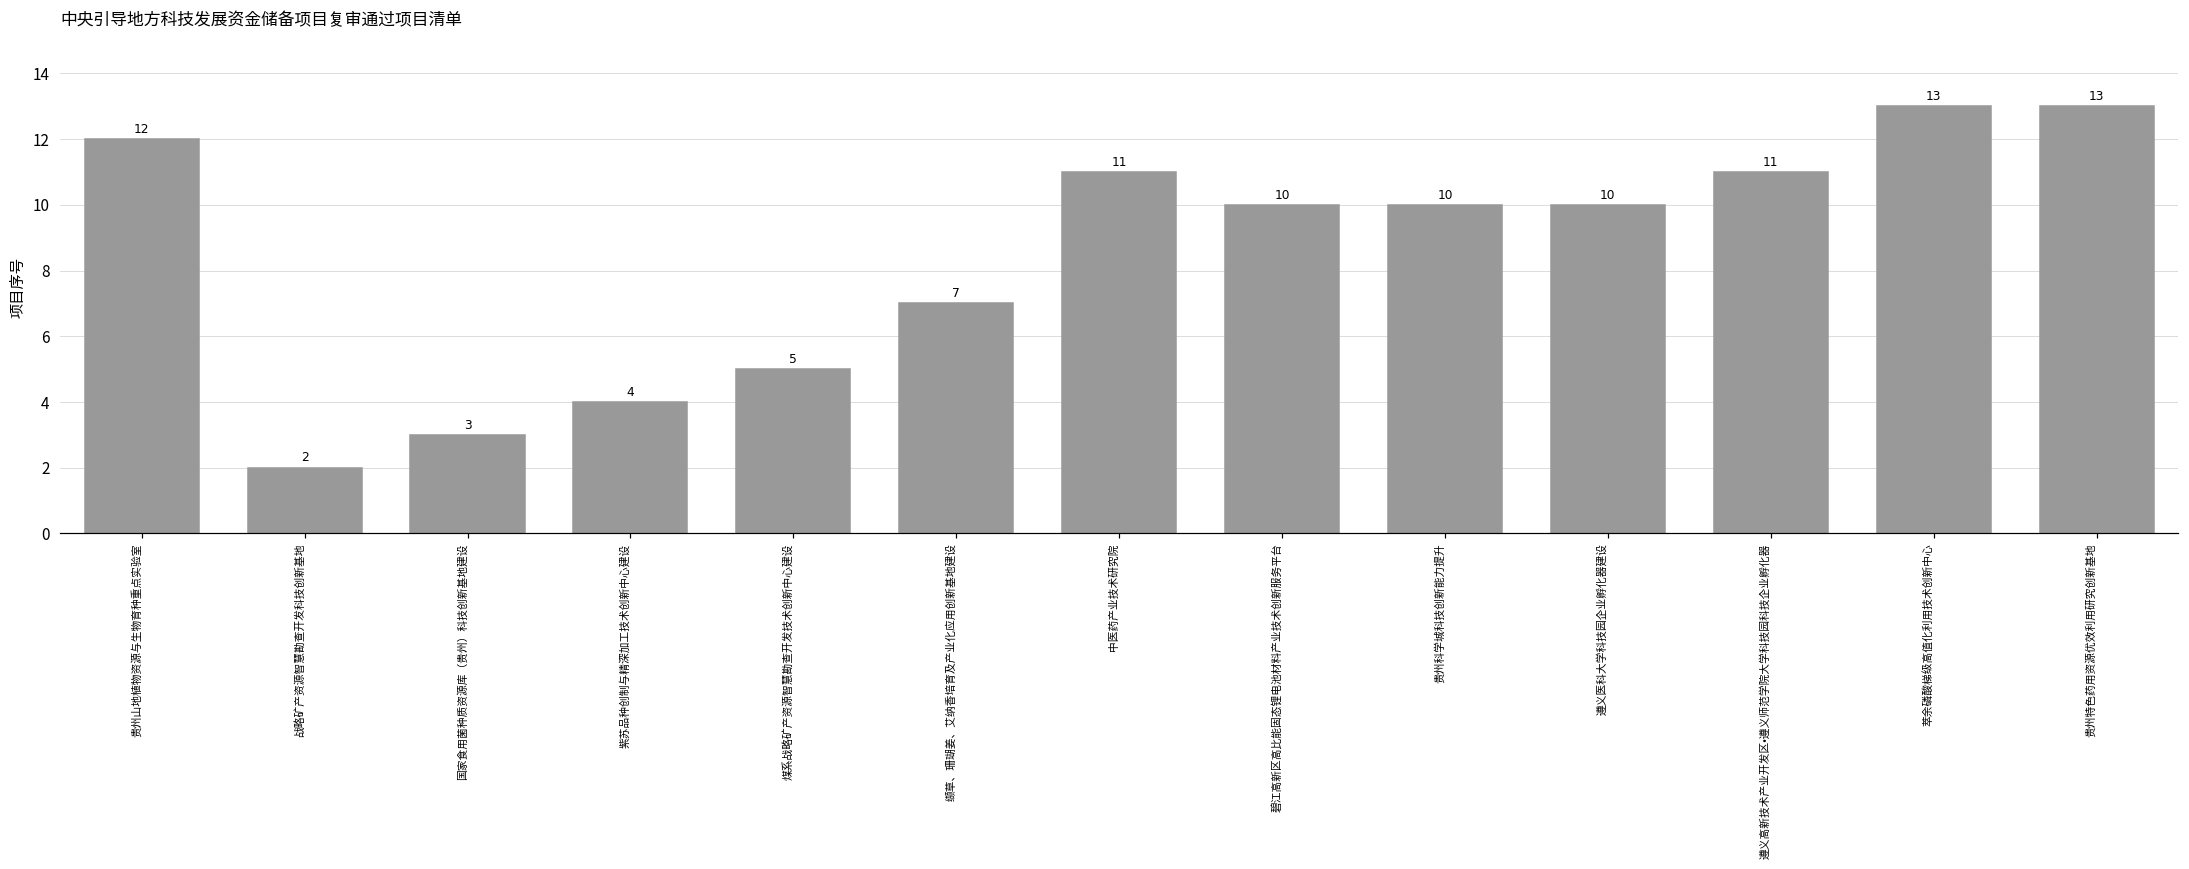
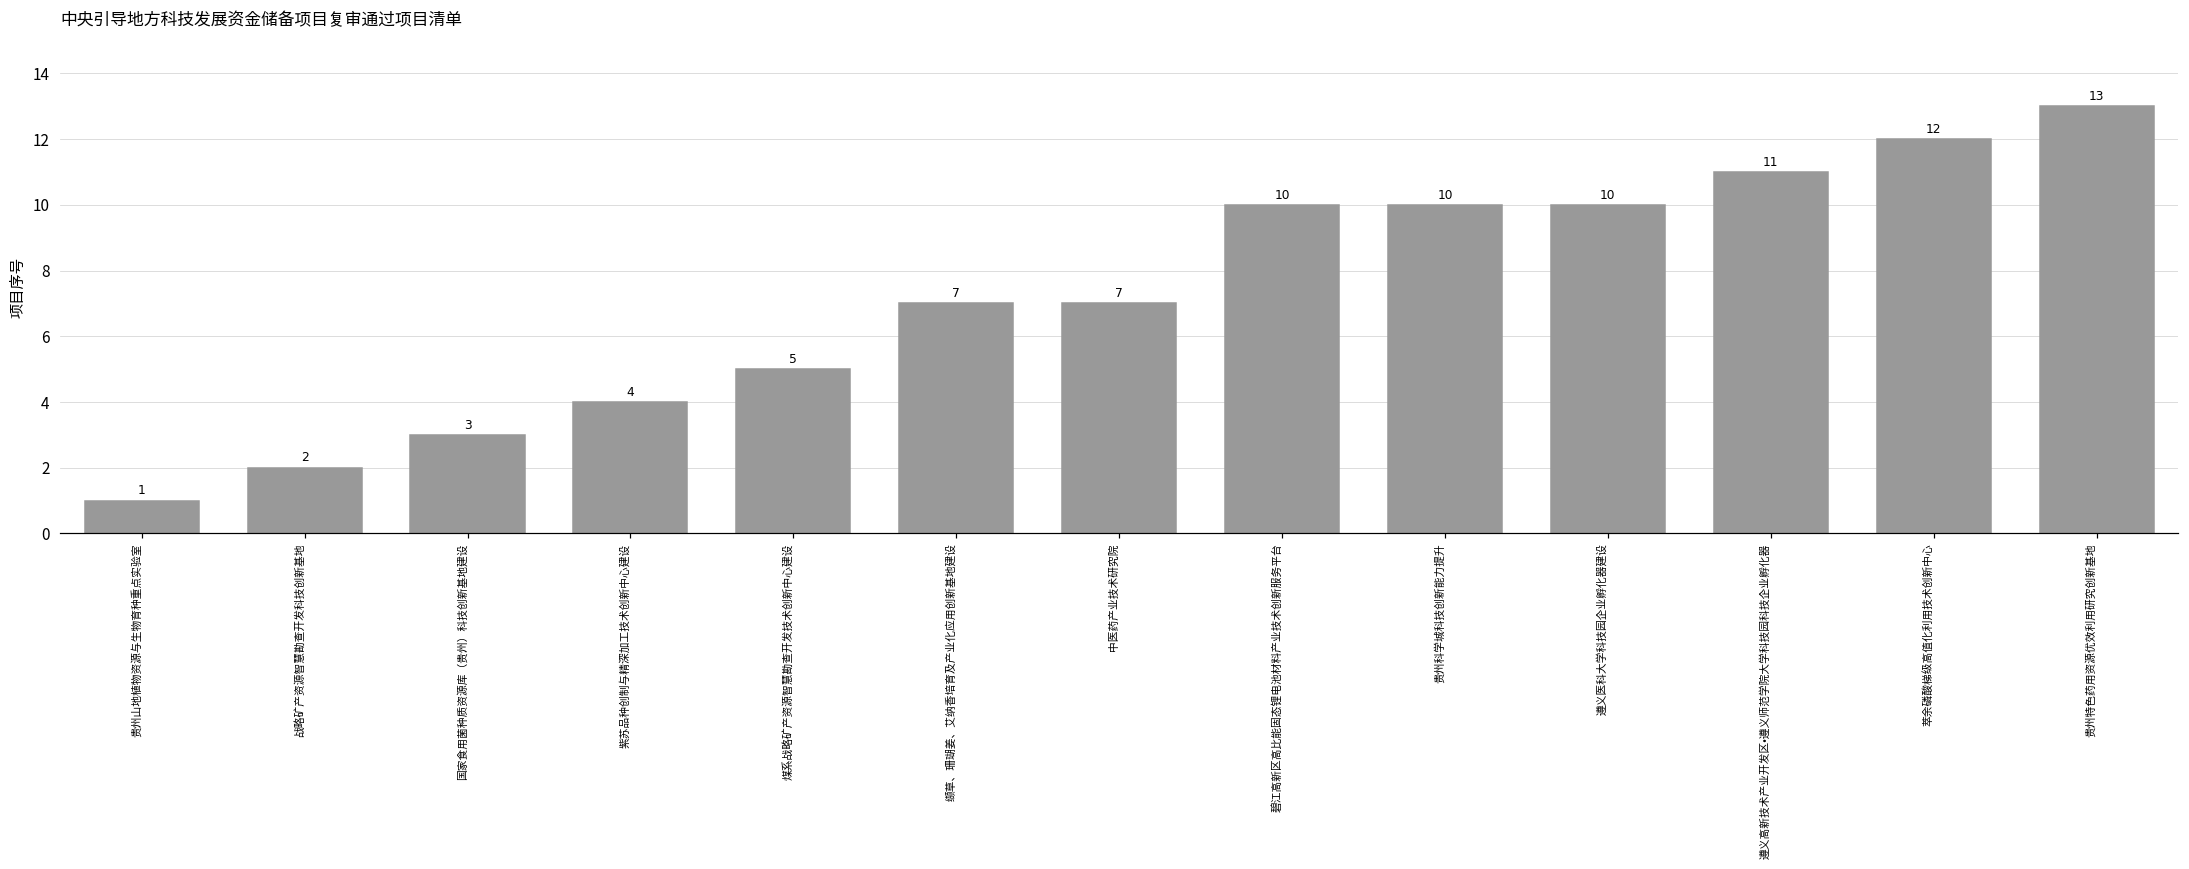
  {
-   "贵州山地植物资源与生物育种重点实验室": 12,
+   "贵州山地植物资源与生物育种重点实验室": 1,
    "战略矿产资源智慧勘查开发科技创新基地": 2,
    "国家食用菌种质资源库（贵州）科技创新基地建设": 3,
    "紫苏品种创制与精深加工技术创新中心建设": 4,
    "煤系战略矿产资源智慧勘查开发技术创新中心建设": 5,
    "缬草、珊瑚姜、艾纳香培育及产业化应用创新基地建设": 7,
-   "中医药产业技术研究院": 11,
+   "中医药产业技术研究院": 7,
    "碧江高新区高比能固态锂电池材料产业技术创新服务平台": 10,
    "贵州科学城科技创新能力提升": 10,
    "遵义医科大学科技园企业孵化器建设": 10,
    "遵义高新技术产业开发区•遵义师范学院大学科技园科技企业孵化器": 11,
-   "萃余磷酸梯级高值化利用技术创新中心": 13,
+   "萃余磷酸梯级高值化利用技术创新中心": 12,
    "贵州特色药用资源优效利用研究创新基地": 13
  }
